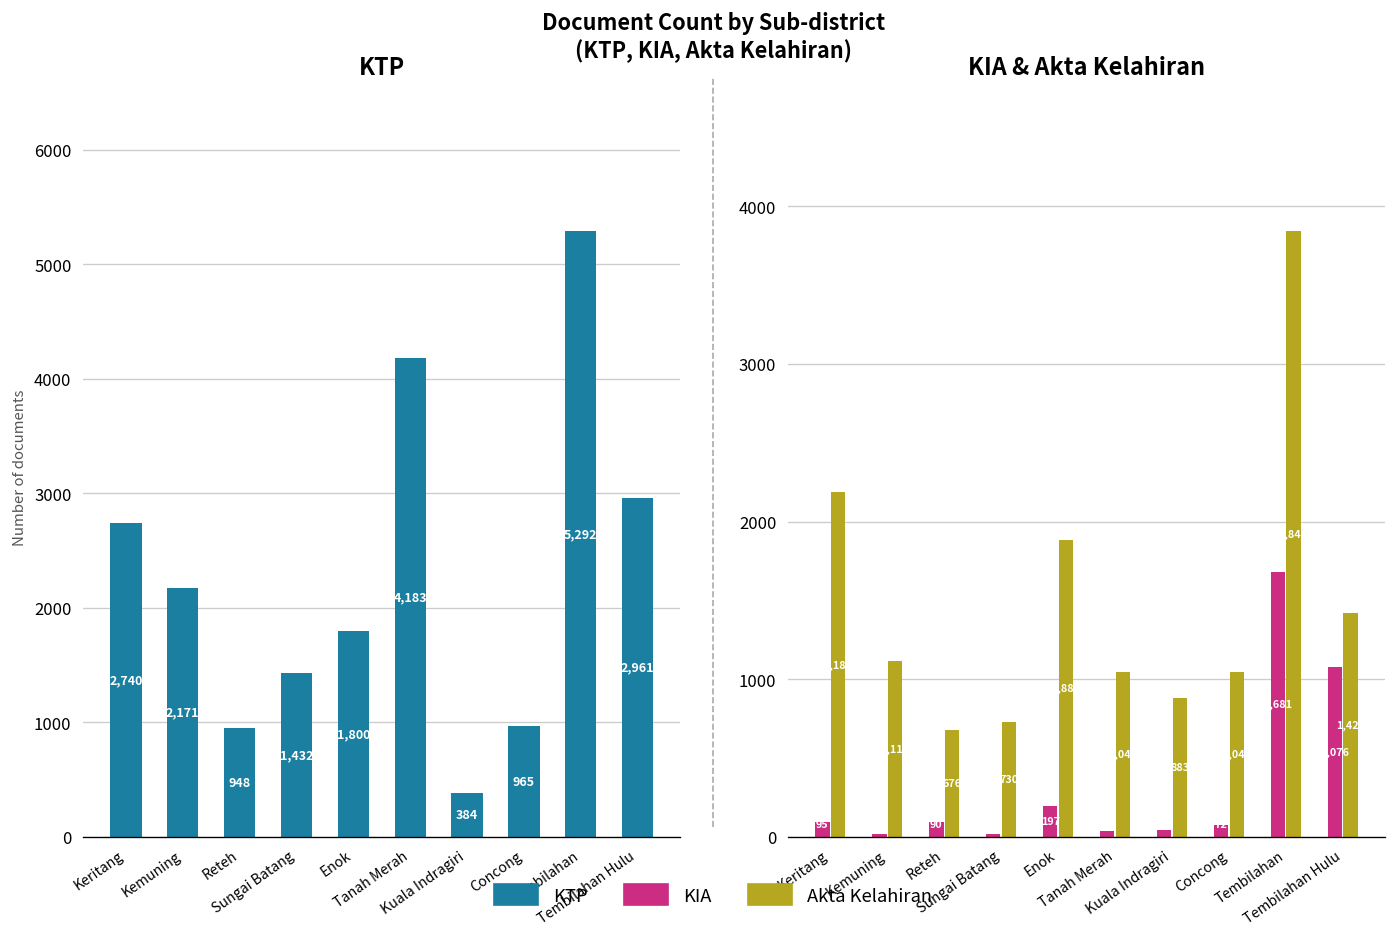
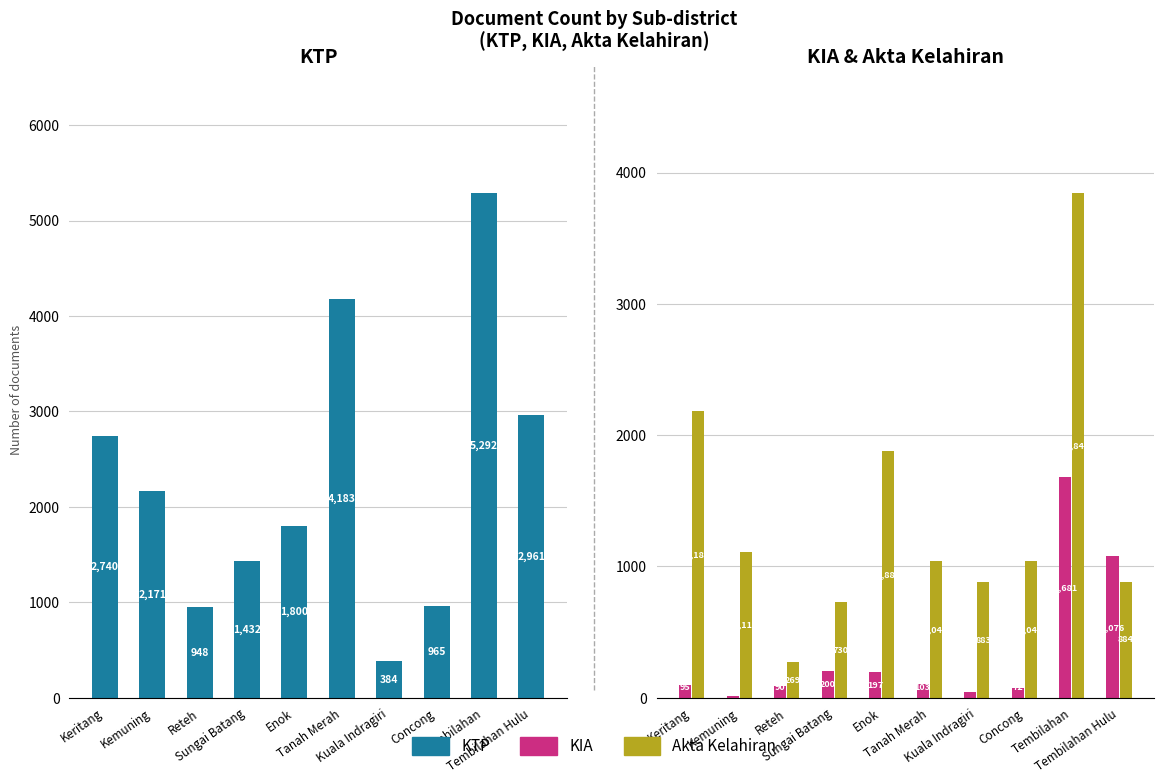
  {
    "KTP": {
      "Keritang": "2,740",
      "Kemuning": "2,171",
      "Reteh": "948",
      "Sungai Batang": "1,432",
      "Enok": "1,800",
      "Tanah Merah": "4,183",
      "Kuala Indragiri": "384",
      "Concong": "965",
      "Tembilahan": "5,292",
      "Tembilahan Hulu": "2,961"
    },
    "KIA & Akta Kelahiran": {
      "KIA": {
-       "Sungai Batang": "20",
-       "Tanah Merah": "30",
+       "Sungai Batang": "200",
+       "Tanah Merah": "100",
        "Kuala Indragiri": "40",
        "Concong": "70"
      },
      "Akta Kelahiran": {
        "Kemuning": "1,113",
-       "Reteh": "676",
+       "Reteh": "269",
        "Sungai Batang": "730",
        "Kuala Indragiri": "883",
-       "Tembilahan Hulu": "1,422"
+       "Tembilahan Hulu": "884"
      }
    }
  }
